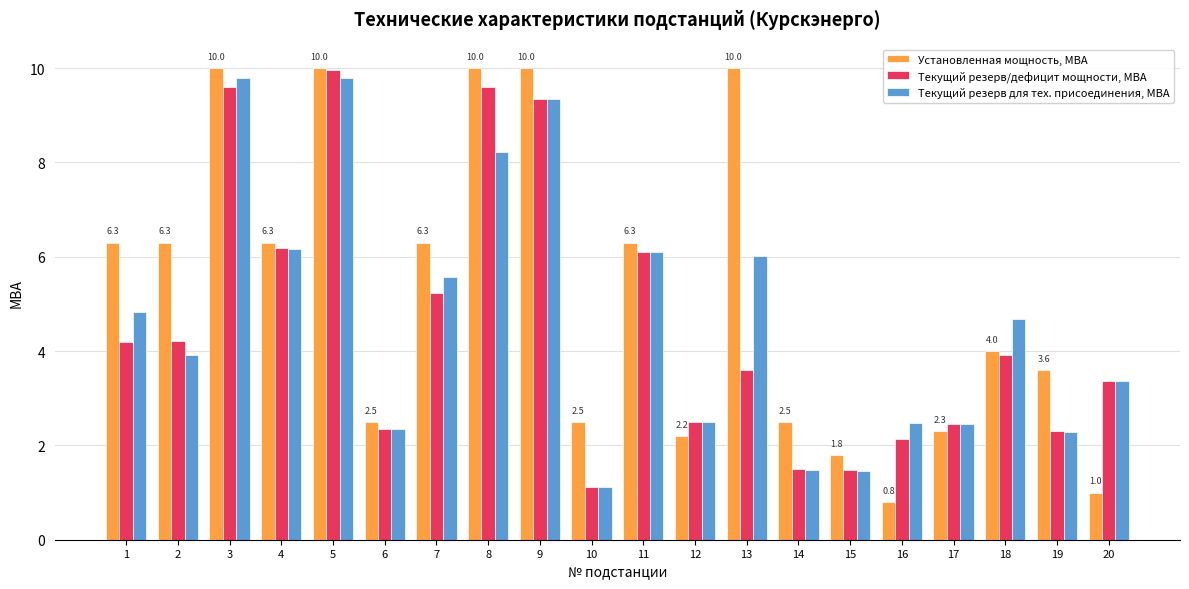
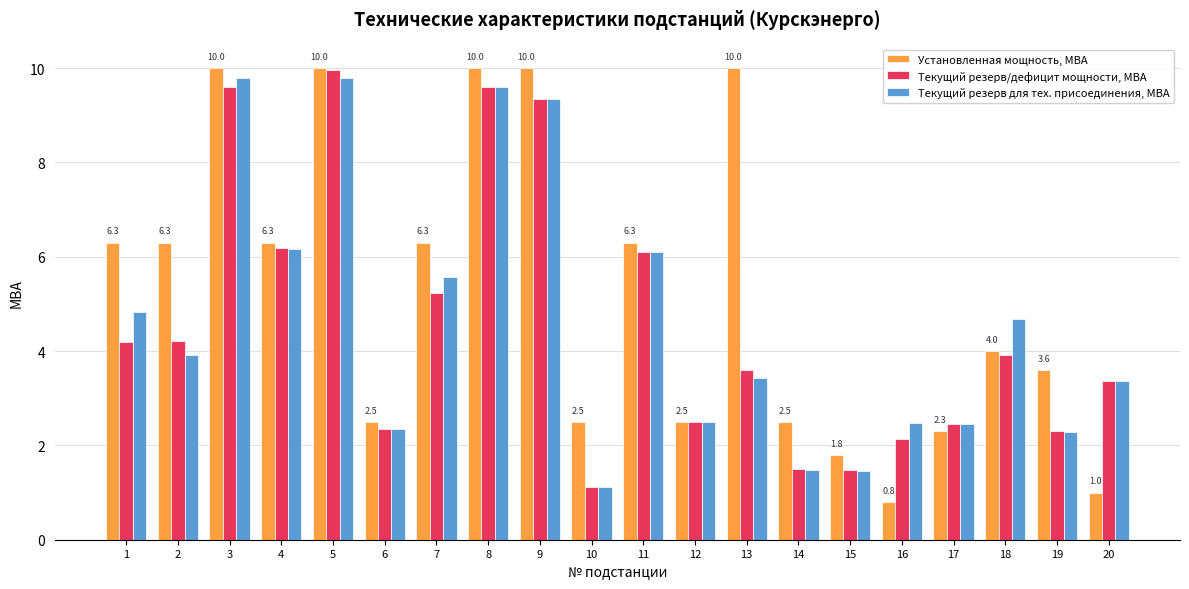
  {
    "Установленная мощность, МВА": {
      "1": 6.3,
      "2": 6.3,
      "3": 10.0,
      "4": 6.3,
      "5": 10.0,
      "6": 2.5,
      "7": 6.3,
      "8": 10.0,
      "9": 10.0,
      "10": 2.5,
      "11": 6.3,
-     "12": 2.2,
+     "12": 2.5,
      "13": 10.0,
      "14": 2.5,
      "15": 1.8,
      "16": 0.8,
      "17": 2.3,
      "18": 4.0,
      "19": 3.6,
      "20": 1.0
    },
    "Текущий резерв/дефицит мощности, МВА": {
      "1": 4.2,
      "2": 4.2,
      "3": 9.6,
      "4": 6.2,
      "6": 2.4,
      "7": 5.2,
      "8": 9.6,
      "9": 9.4,
      "10": 1.1,
      "11": 6.1,
      "13": 3.6,
      "14": 1.5,
      "15": 1.5,
      "16": 2.1,
      "18": 3.9,
      "19": 2.3,
      "20": 3.4
    },
    "Текущий резерв для тех. присоединения, МВА": {
      "1": 4.8,
      "2": 3.9,
      "3": 9.8,
      "4": 6.2,
      "5": 9.8,
      "6": 2.4,
      "7": 5.6,
-     "8": 8.2,
+     "8": 9.6,
      "9": 9.4,
      "10": 1.1,
      "11": 6.1,
      "12": 2.5,
-     "13": 6.0,
+     "13": 3.4,
      "14": 1.5,
      "15": 1.5,
      "16": 2.5,
      "17": 2.5,
      "18": 4.7,
      "19": 2.3,
      "20": 3.4
    }
  }
